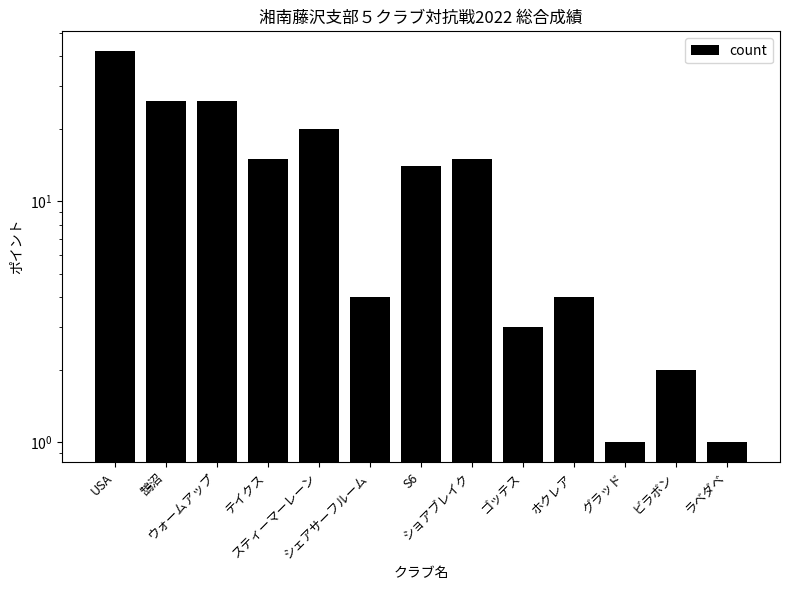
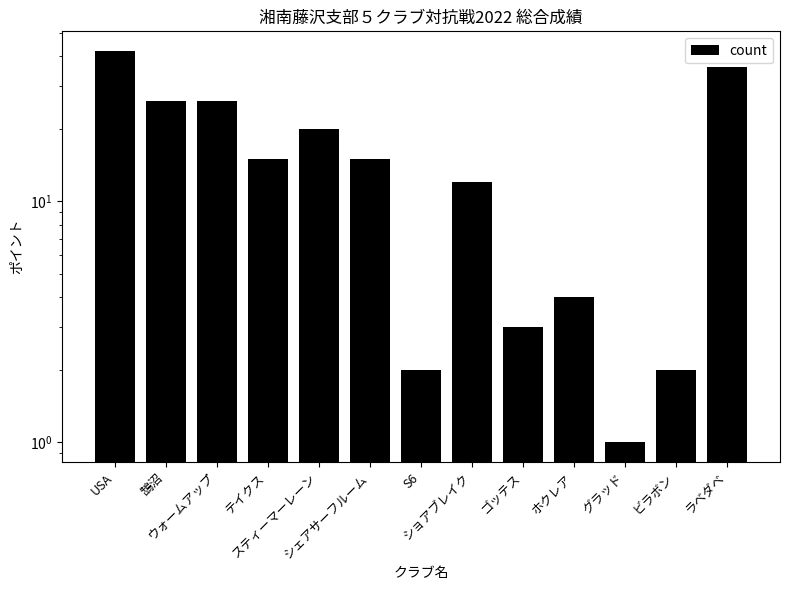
  {
    "USA": 42,
    "鵠沼": 26,
    "ウォームアップ": 26,
    "テイクス": 15,
    "スティーマーレーン": 20,
-   "シェアサーフルーム": 4,
-   "S6": 14,
-   "ショアブレイク": 15,
+   "シェアサーフルーム": 15,
+   "S6": 2,
+   "ショアブレイク": 12,
    "ゴッテス": 3,
    "ホクレア": 4,
    "グラッド": 1,
    "ビラボン": 2,
-   "ラベダベ": 1
+   "ラベダベ": 36
  }
